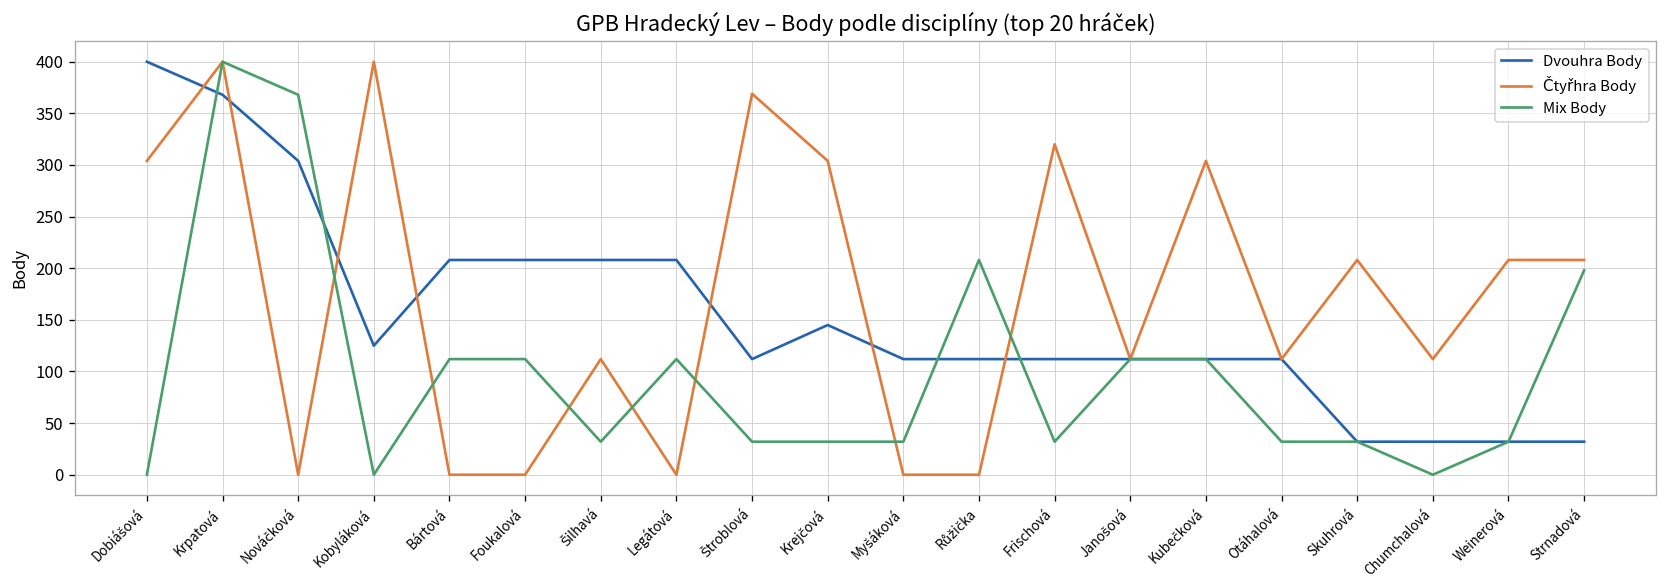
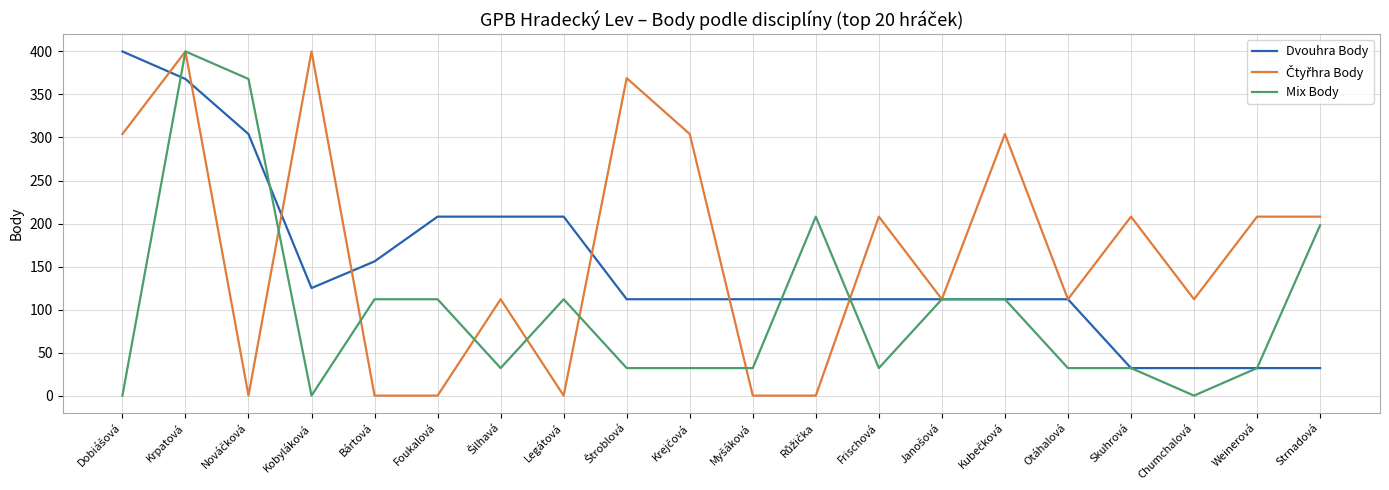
  {
    "Dvouhra Body": {
      "Dobiášová": 400,
      "Krpatová": 370,
      "Nováčková": 300,
      "Kobyláková": 130,
-     "Bártová": 210,
+     "Bártová": 160,
      "Foukalová": 210,
      "Šilhavá": 210,
      "Legátová": 210,
      "Štroblová": 110,
-     "Krejčová": 150,
+     "Krejčová": 110,
      "Myšáková": 110,
      "Růžička": 110,
      "Frischová": 110,
      "Chumchalová": 30,
      "Strnadová": 30
    },
    "Čtyřhra Body": {
      "Dobiášová": 300,
      "Nováčková": 0,
      "Kobyláková": 400,
      "Bártová": 0,
      "Foukalová": 0,
      "Šilhavá": 110,
      "Legátová": 0,
      "Štroblová": 370,
      "Krejčová": 300,
      "Myšáková": 0,
      "Růžička": 0,
-     "Frischová": 320,
+     "Frischová": 210,
      "Kubečková": 300,
      "Skuhrová": 210,
      "Chumchalová": 110,
      "Weinerová": 210,
      "Strnadová": 210
    },
    "Mix Body": {
      "Dobiášová": 0,
      "Nováčková": 370,
      "Kobyláková": 0,
      "Bártová": 110,
      "Foukalová": 110,
      "Šilhavá": 30,
      "Legátová": 110,
      "Štroblová": 30,
      "Krejčová": 30,
      "Myšáková": 30,
      "Růžička": 210,
      "Frischová": 30,
      "Otáhalová": 30,
      "Chumchalová": 0,
      "Strnadová": 200
    }
  }
